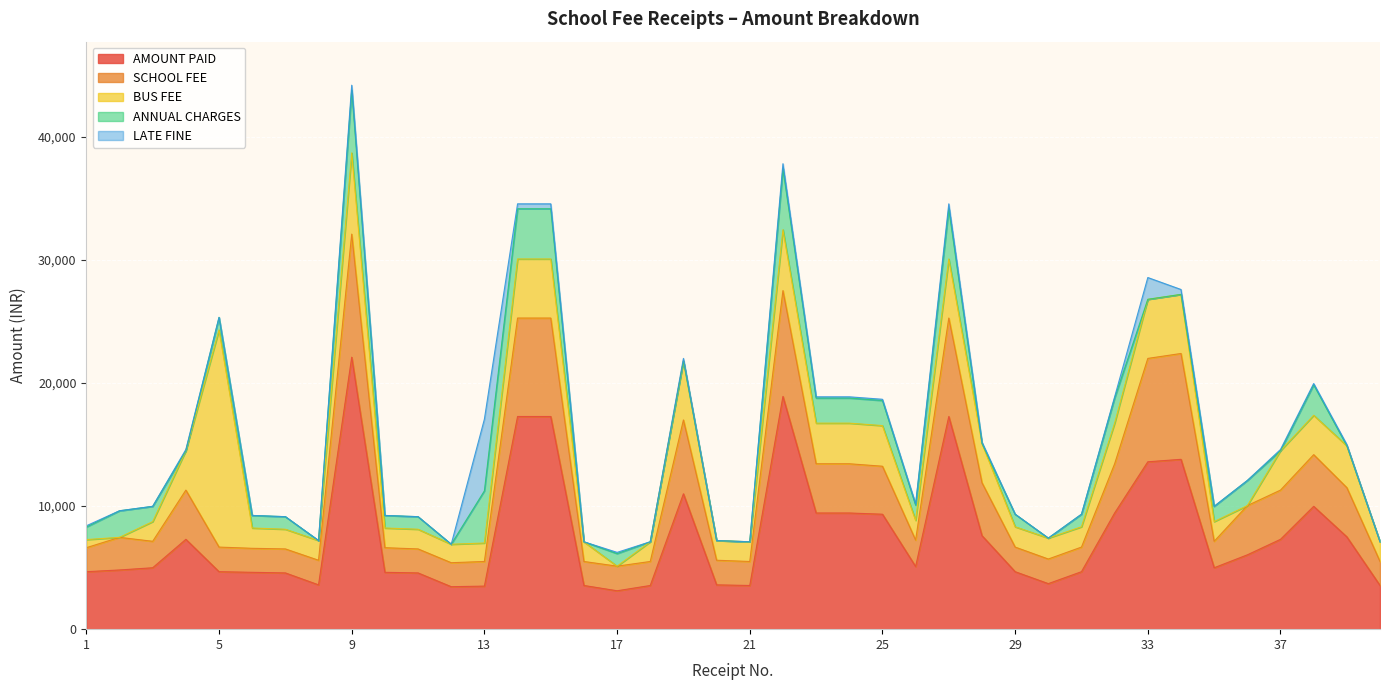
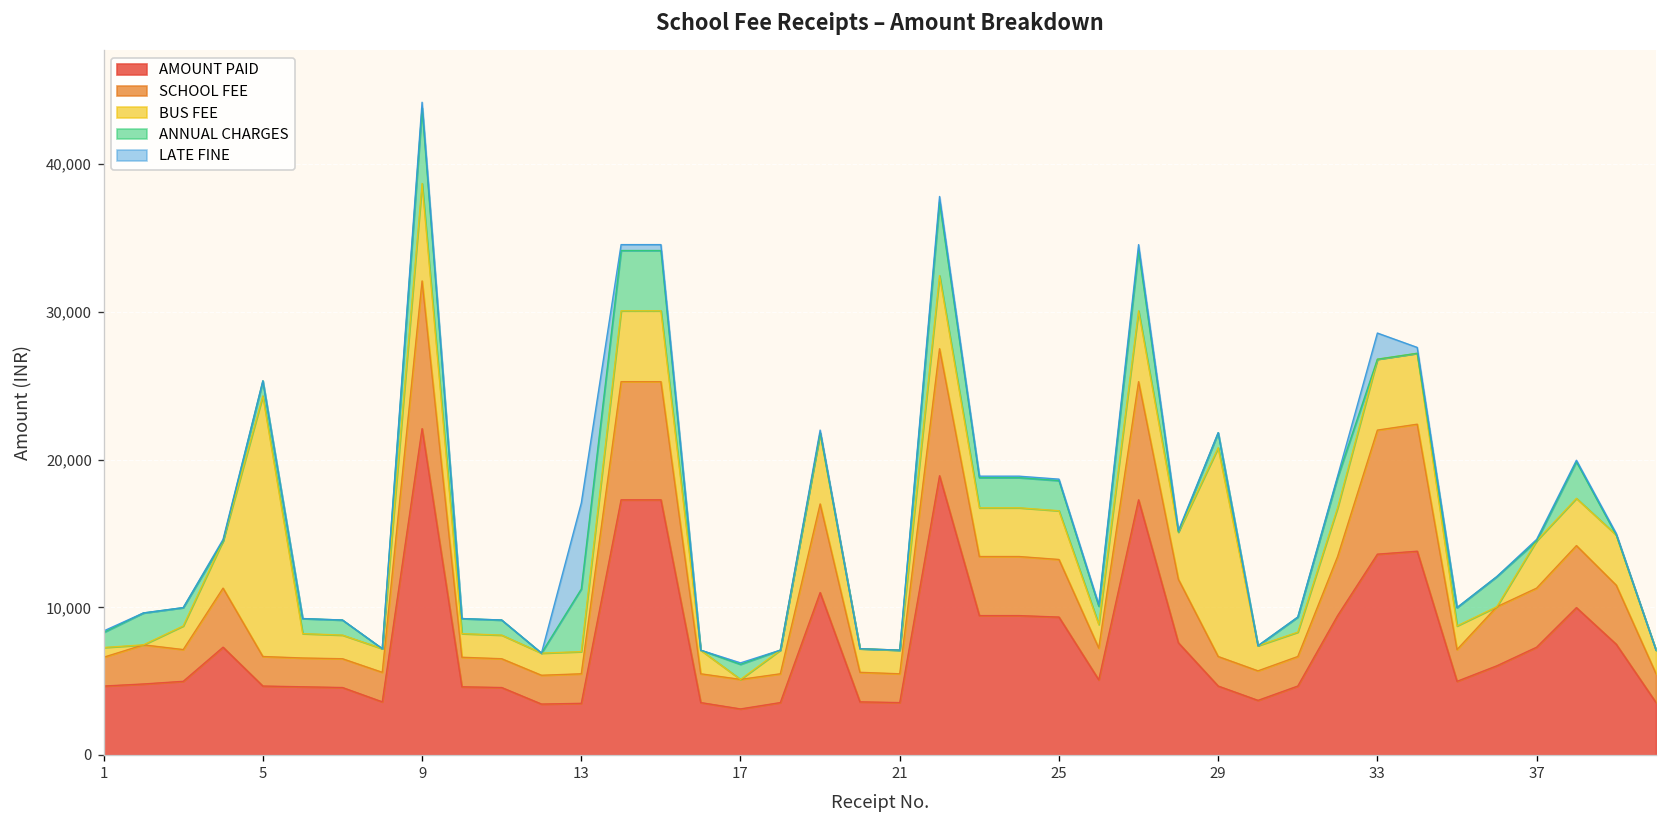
  {
    "BUS FEE": {
      "1": "700",
      "5": "17,600",
      "9": "6,600",
      "13": "1,500",
      "25": "3,300",
-     "29": "1,700"
+     "29": "14,100"
    },
    "ANNUAL CHARGES": {
      "9": "5,100",
      "13": "4,200"
    },
    "LATE FINE": {
      "9": "400",
      "13": "5,800",
      "33": "1,800"
    }
  }
